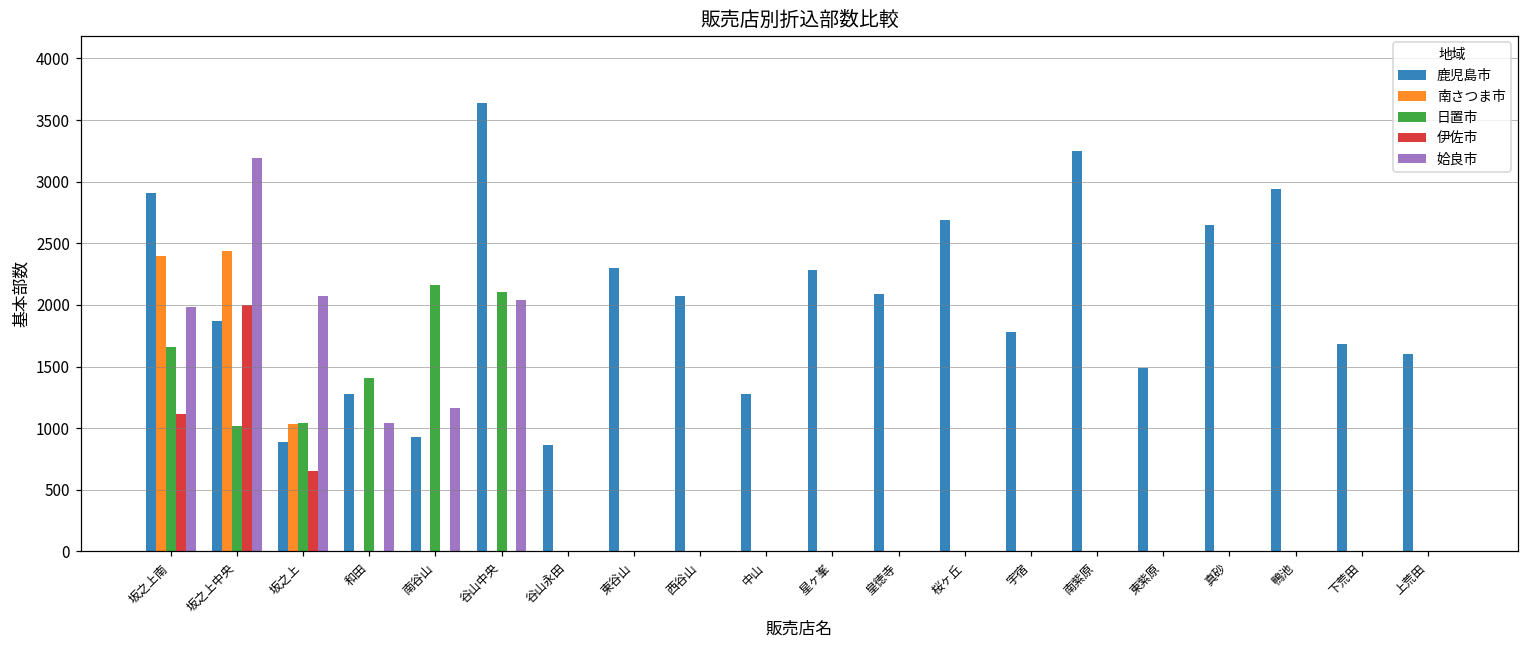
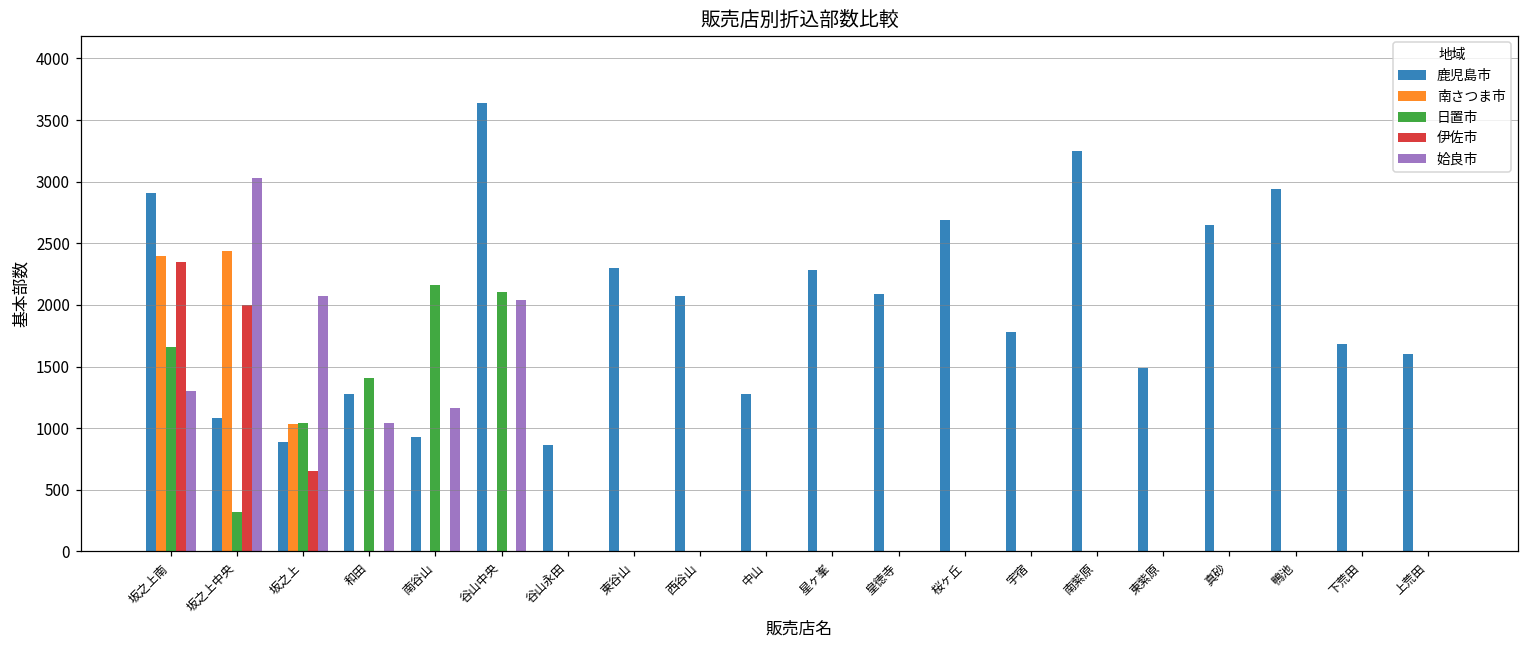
  {
    "鹿児島市": {
      "坂之上南": 2910,
-     "坂之上中央": 1870,
+     "坂之上中央": 1090,
      "坂之上": 890,
      "和田": 1280,
      "南谷山": 930,
      "谷山中央": 3640,
      "谷山永田": 860,
      "東谷山": 2300,
      "西谷山": 2070,
      "中山": 1280,
      "星ヶ峯": 2280,
      "皇徳寺": 2090,
      "桜ヶ丘": 2690,
      "宇宿": 1780,
      "南紫原": 3250,
      "東紫原": 1490,
      "真砂": 2650,
      "鴨池": 2940,
      "下荒田": 1680,
      "上荒田": 1600
    },
    "南さつま市": {
      "坂之上南": 2400,
      "坂之上中央": 2440,
      "坂之上": 1040,
      "和田": 0,
      "南谷山": 0,
      "谷山中央": 0,
      "谷山永田": 0,
      "東谷山": 0,
      "西谷山": 0,
      "中山": 0,
      "星ヶ峯": 0,
      "皇徳寺": 0,
      "桜ヶ丘": 0,
      "宇宿": 0,
      "南紫原": 0,
      "東紫原": 0,
      "真砂": 0,
      "鴨池": 0,
      "下荒田": 0,
      "上荒田": 0
    },
    "日置市": {
      "坂之上南": 1660,
-     "坂之上中央": 1020,
+     "坂之上中央": 320,
      "坂之上": 1040,
      "和田": 1410,
      "南谷山": 2160,
      "谷山中央": 2100,
      "谷山永田": 0,
      "東谷山": 0,
      "西谷山": 0,
      "中山": 0,
      "星ヶ峯": 0,
      "皇徳寺": 0,
      "桜ヶ丘": 0,
      "宇宿": 0,
      "南紫原": 0,
      "東紫原": 0,
      "真砂": 0,
      "鴨池": 0,
      "下荒田": 0,
      "上荒田": 0
    },
    "伊佐市": {
-     "坂之上南": 1120,
+     "坂之上南": 2350,
      "坂之上中央": 2000,
      "坂之上": 650,
      "和田": 0,
      "南谷山": 0,
      "谷山中央": 0,
      "谷山永田": 0,
      "東谷山": 0,
      "西谷山": 0,
      "中山": 0,
      "星ヶ峯": 0,
      "皇徳寺": 0,
      "桜ヶ丘": 0,
      "宇宿": 0,
      "南紫原": 0,
      "東紫原": 0,
      "真砂": 0,
      "鴨池": 0,
      "下荒田": 0,
      "上荒田": 0
    },
    "姶良市": {
-     "坂之上南": 1980,
-     "坂之上中央": 3190,
+     "坂之上南": 1300,
+     "坂之上中央": 3030,
      "坂之上": 2070,
      "和田": 1040,
      "南谷山": 1160,
      "谷山中央": 2040,
      "谷山永田": 0,
      "東谷山": 0,
      "西谷山": 0,
      "中山": 0,
      "星ヶ峯": 0,
      "皇徳寺": 0,
      "桜ヶ丘": 0,
      "宇宿": 0,
      "南紫原": 0,
      "東紫原": 0,
      "真砂": 0,
      "鴨池": 0,
      "下荒田": 0,
      "上荒田": 0
    }
  }
